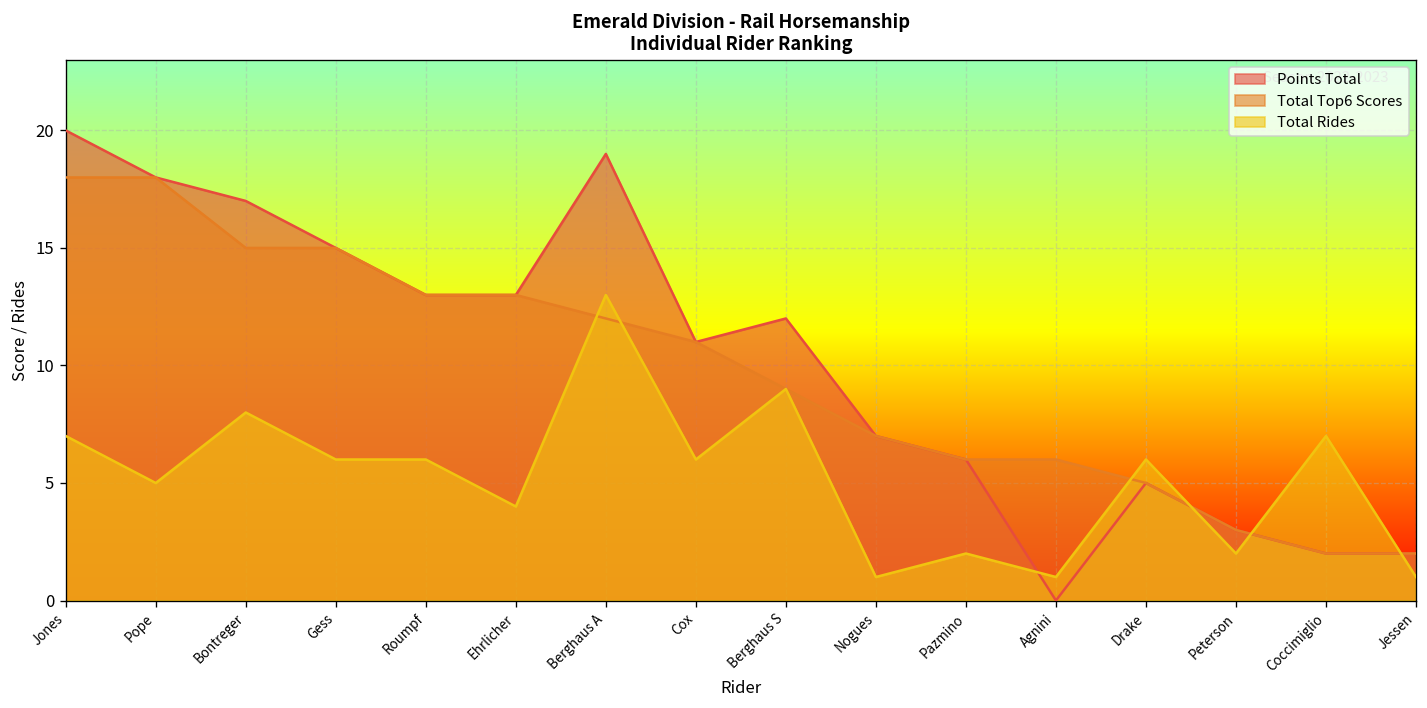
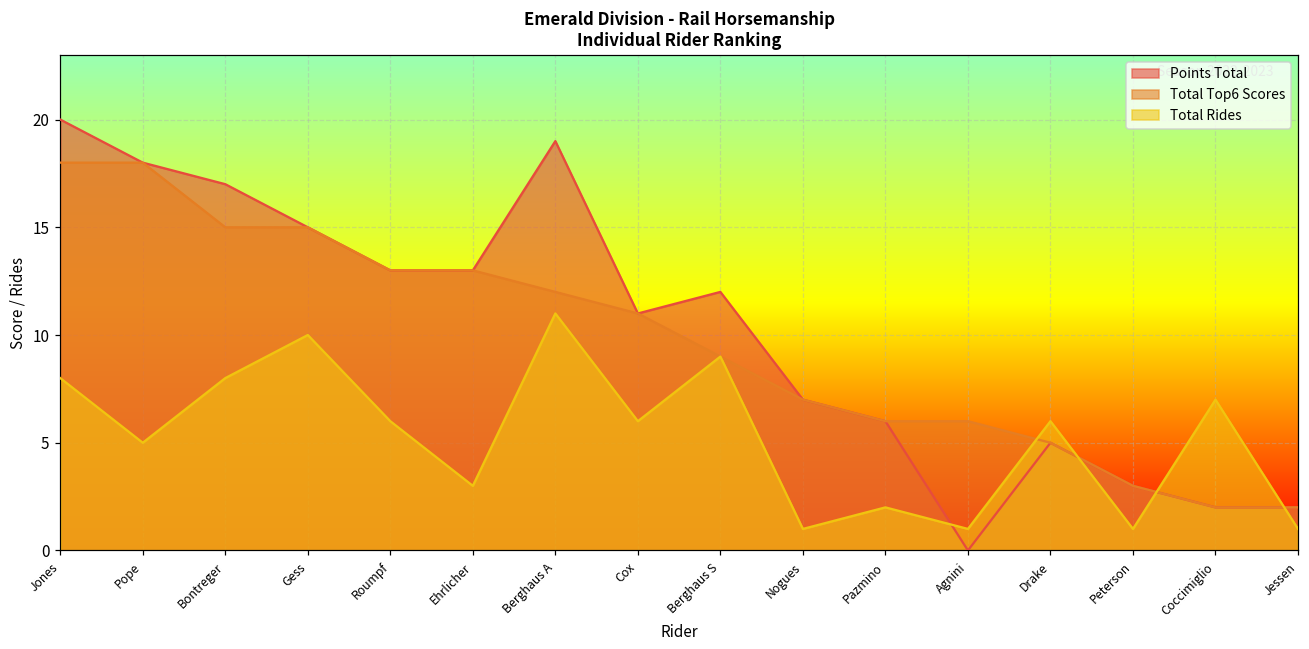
  {
    "Total Rides": {
-     "Jones": 7,
+     "Jones": 8,
      "Pope": 5,
      "Bontreger": 8,
-     "Gess": 6,
+     "Gess": 10,
      "Roumpf": 6,
-     "Ehrlicher": 4,
-     "Berghaus A": 13,
+     "Ehrlicher": 3,
+     "Berghaus A": 11,
      "Cox": 6,
      "Nogues": 1,
      "Pazmino": 2,
      "Agnini": 1,
      "Drake": 6,
-     "Peterson": 2,
+     "Peterson": 1,
      "Coccimiglio": 7,
      "Jessen": 1
    }
  }
